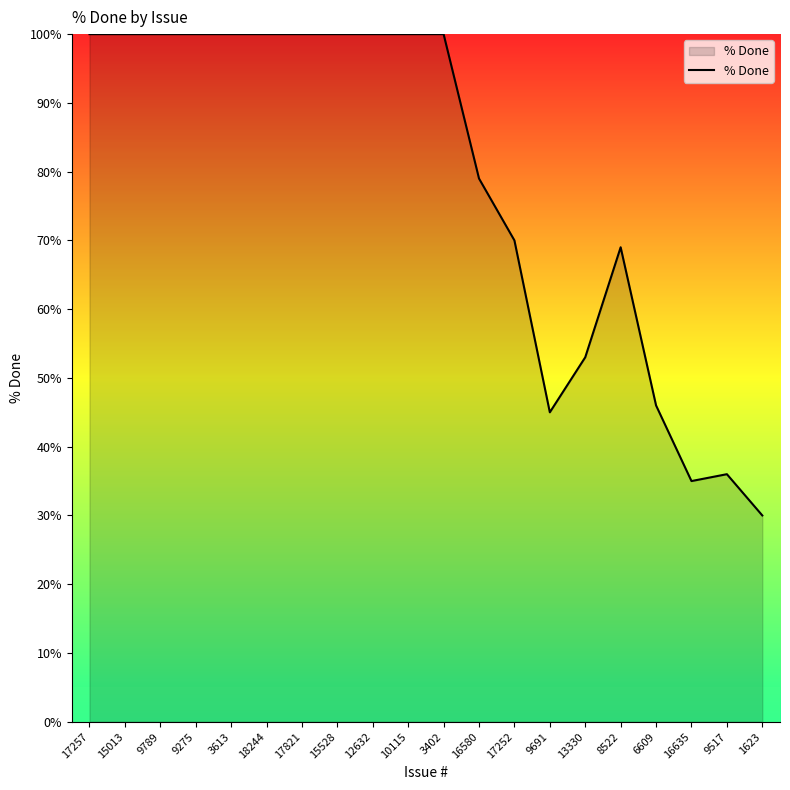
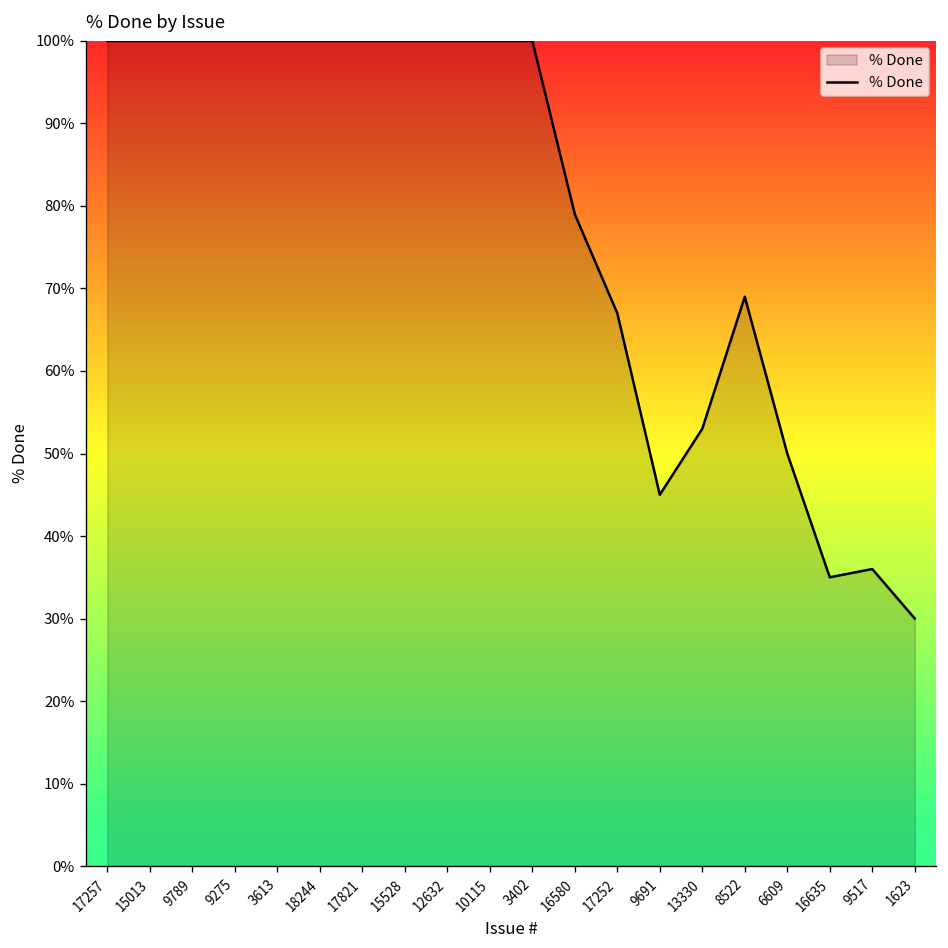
  {
    "17257": "100%",
    "15013": "100%",
    "9789": "100%",
    "9275": "100%",
    "3613": "100%",
    "18244": "100%",
    "17821": "100%",
    "15528": "100%",
    "12632": "100%",
    "10115": "100%",
    "3402": "100%",
    "16580": "79%",
-   "17252": "70%",
+   "17252": "67%",
    "9691": "45%",
    "13330": "53%",
    "8522": "69%",
-   "6609": "46%",
+   "6609": "50%",
    "16635": "35%",
    "9517": "36%",
    "1623": "30%"
  }
